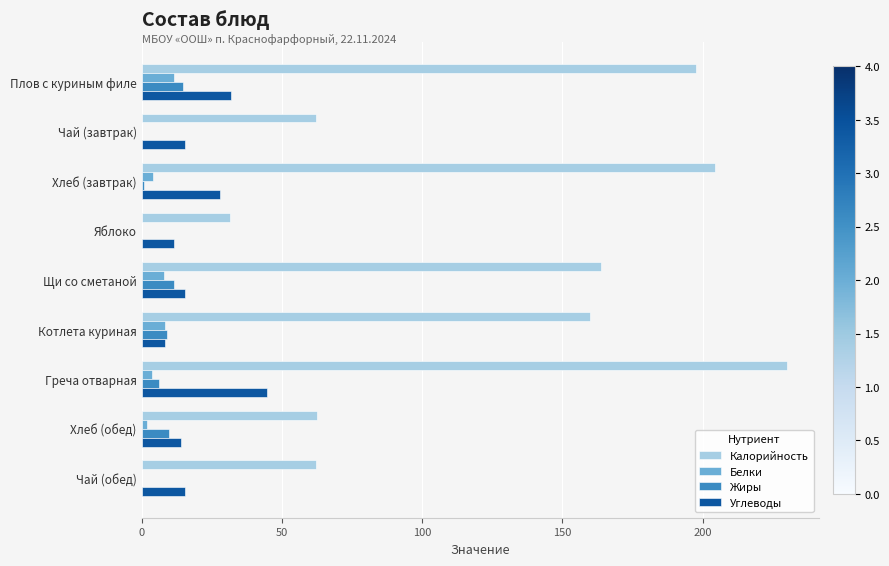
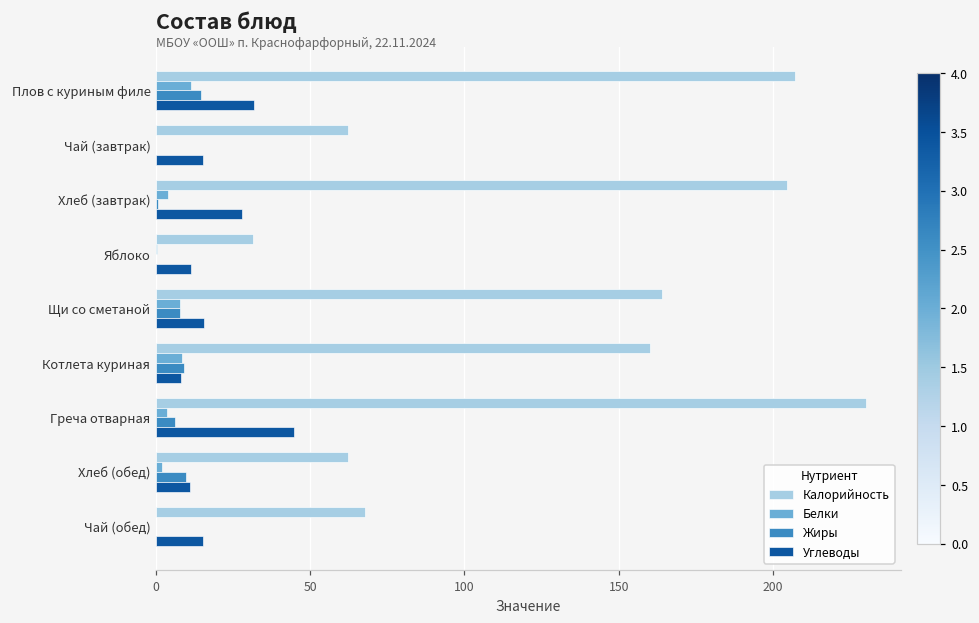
  {
    "Калорийность": {
-     "Плов с куриным филе": 198,
+     "Плов с куриным филе": 207,
      "Чай (завтрак)": 62,
      "Хлеб (завтрак)": 205,
      "Яблоко": 32,
      "Щи со сметаной": 164,
      "Котлета куриная": 160,
      "Греча отварная": 230,
      "Хлеб (обед)": 62,
-     "Чай (обед)": 62
+     "Чай (обед)": 68
    },
    "Белки": {
      "Плов с куриным филе": 11,
      "Хлеб (завтрак)": 4,
      "Щи со сметаной": 8,
      "Котлета куриная": 8,
      "Греча отварная": 4,
      "Хлеб (обед)": 2
    },
    "Жиры": {
      "Плов с куриным филе": 15,
      "Чай (завтрак)": 0,
-     "Щи со сметаной": 12,
+     "Щи со сметаной": 8,
      "Котлета куриная": 9,
      "Греча отварная": 6,
      "Хлеб (обед)": 10,
      "Чай (обед)": 0
    },
    "Углеводы": {
      "Плов с куриным филе": 32,
      "Чай (завтрак)": 15,
      "Хлеб (завтрак)": 28,
      "Яблоко": 11,
      "Щи со сметаной": 15,
      "Котлета куриная": 8,
      "Греча отварная": 45,
-     "Хлеб (обед)": 14,
+     "Хлеб (обед)": 11,
      "Чай (обед)": 15
    }
  }
